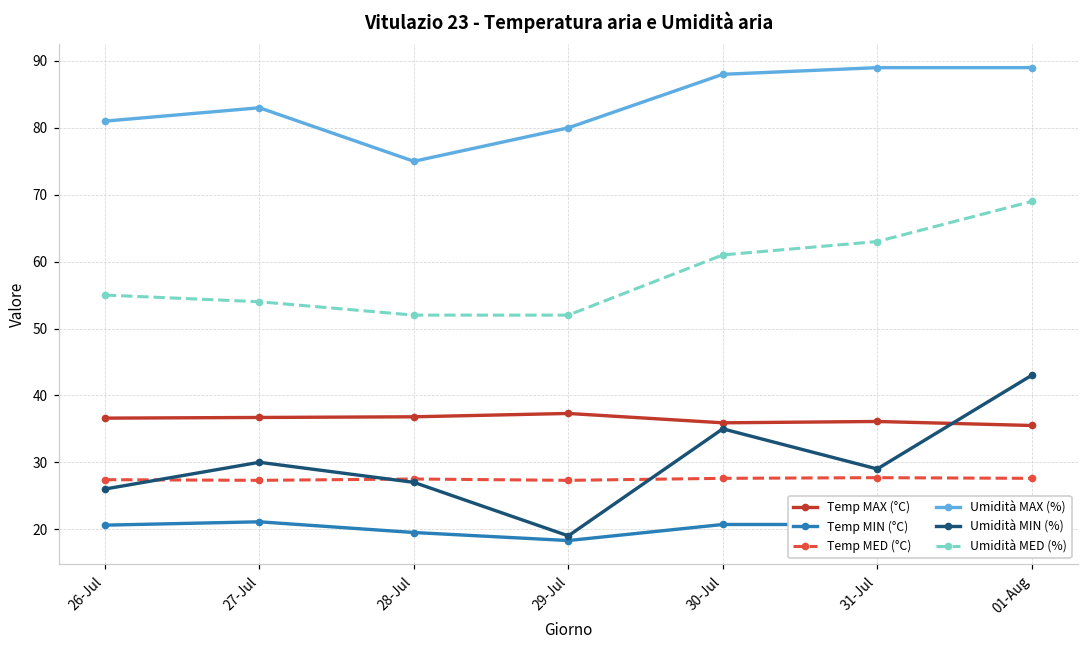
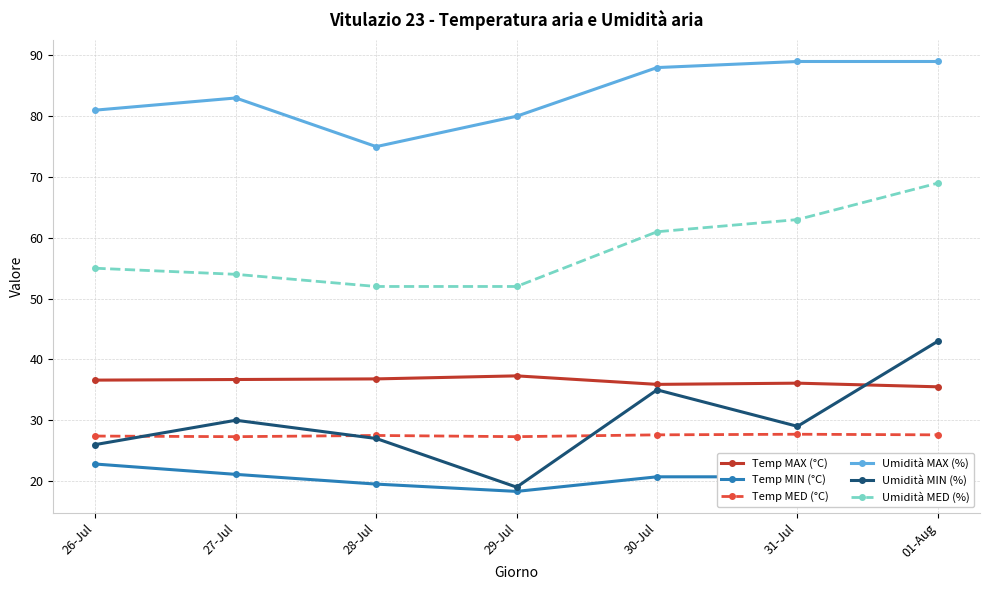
  {
    "Temp MIN (°C)": {
-     "26-Jul": 21,
+     "26-Jul": 23,
      "27-Jul": 21,
      "28-Jul": 20,
      "29-Jul": 18,
      "30-Jul": 21
    },
    "Umidità MIN (%)": {
      "26-Jul": 26,
      "27-Jul": 30,
      "28-Jul": 27,
      "29-Jul": 19,
      "30-Jul": 35,
      "31-Jul": 29,
      "01-Aug": 43
    }
  }
